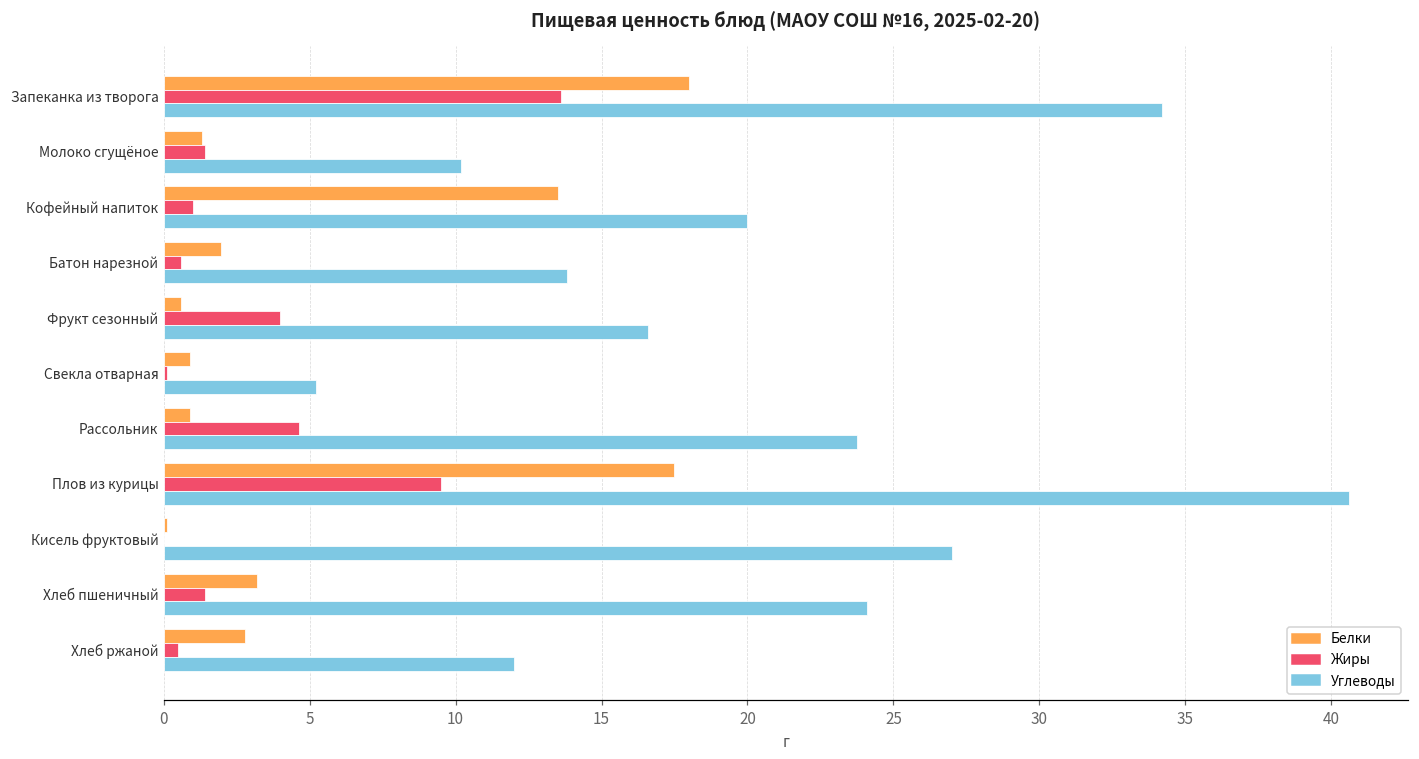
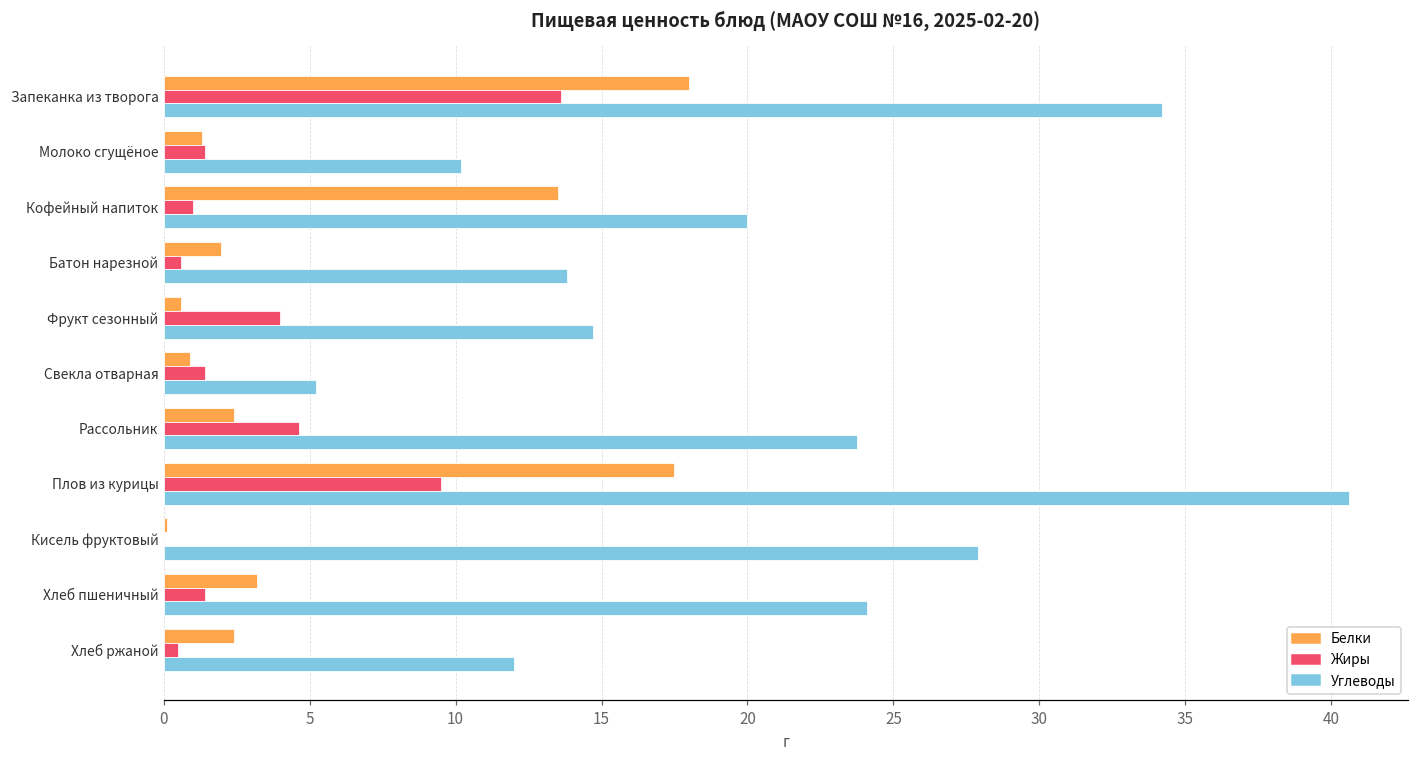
  {
    "Белки": {
      "Запеканка из творога": 18.0,
      "Молоко сгущёное": 1.3,
      "Кофейный напиток": 13.5,
      "Батон нарезной": 2.0,
      "Фрукт сезонный": 0.6,
      "Свекла отварная": 0.9,
-     "Рассольник": 0.9,
+     "Рассольник": 2.4,
      "Плов из курицы": 17.5,
      "Кисель фруктовый": 0.1,
      "Хлеб пшеничный": 3.2,
-     "Хлеб ржаной": 2.8
+     "Хлеб ржаной": 2.4
    },
    "Жиры": {
      "Запеканка из творога": 13.6,
      "Молоко сгущёное": 1.4,
      "Кофейный напиток": 1.0,
      "Батон нарезной": 0.6,
      "Фрукт сезонный": 4.0,
-     "Свекла отварная": 0.1,
+     "Свекла отварная": 1.4,
      "Рассольник": 4.6,
      "Плов из курицы": 9.5,
      "Кисель фруктовый": 0.0,
      "Хлеб пшеничный": 1.4,
      "Хлеб ржаной": 0.5
    },
    "Углеводы": {
      "Запеканка из творога": 34.2,
      "Молоко сгущёное": 10.2,
      "Кофейный напиток": 20.0,
      "Батон нарезной": 13.8,
-     "Фрукт сезонный": 16.6,
+     "Фрукт сезонный": 14.7,
      "Свекла отварная": 5.2,
      "Рассольник": 23.8,
      "Плов из курицы": 40.6,
-     "Кисель фруктовый": 27.0,
+     "Кисель фруктовый": 27.9,
      "Хлеб пшеничный": 24.1,
      "Хлеб ржаной": 12.0
    }
  }
